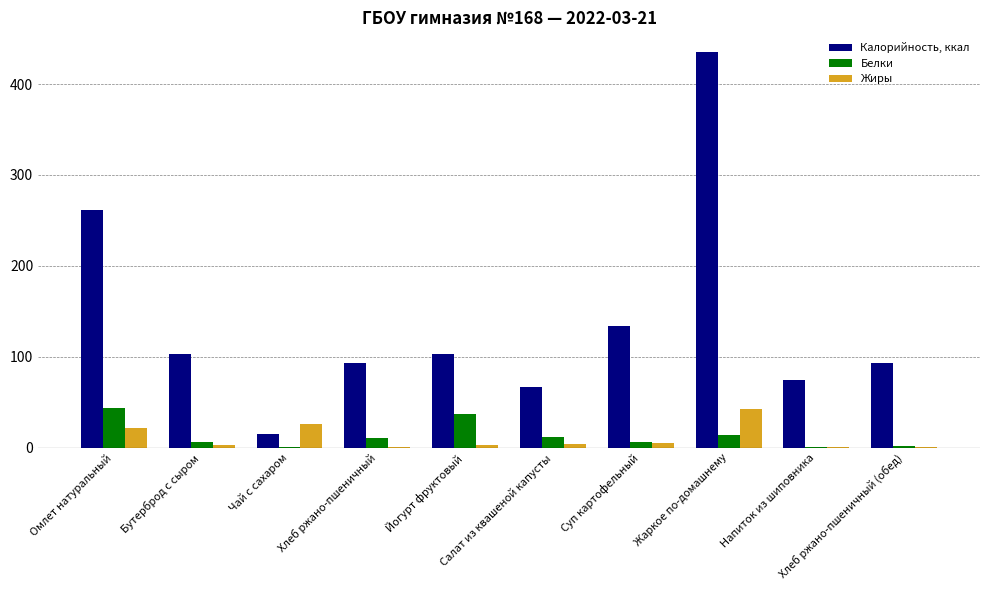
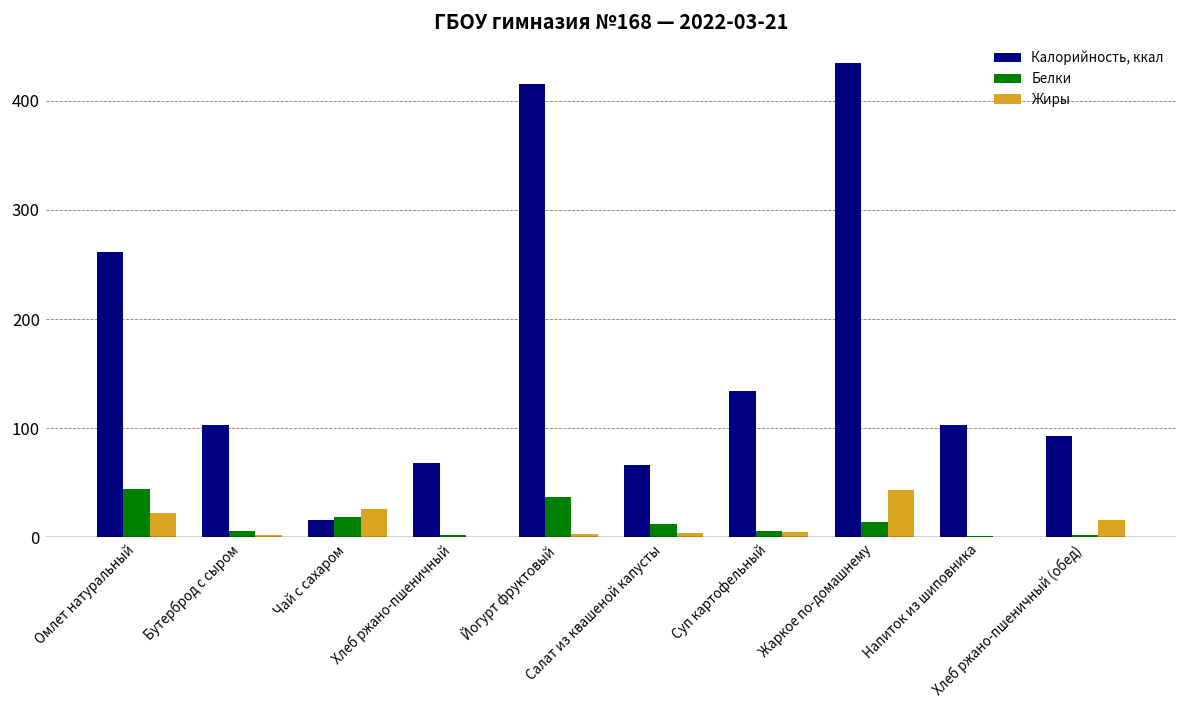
  {
    "Калорийность, ккал": {
      "Омлет натуральный": 260,
      "Бутерброд с сыром": 100,
      "Чай с сахаром": 20,
-     "Хлеб ржано-пшеничный": 90,
-     "Йогурт фруктовый": 100,
+     "Хлеб ржано-пшеничный": 70,
+     "Йогурт фруктовый": 420,
      "Салат из квашеной капусты": 70,
      "Суп картофельный": 130,
      "Жаркое по-домашнему": 440,
-     "Напиток из шиповника": 70,
+     "Напиток из шиповника": 100,
      "Хлеб ржано-пшеничный (обед)": 90
    },
    "Белки": {
      "Омлет натуральный": 40,
      "Бутерброд с сыром": 10,
-     "Чай с сахаром": 0,
-     "Хлеб ржано-пшеничный": 10,
+     "Чай с сахаром": 20,
+     "Хлеб ржано-пшеничный": 0,
      "Йогурт фруктовый": 40,
      "Салат из квашеной капусты": 10,
      "Суп картофельный": 10,
      "Жаркое по-домашнему": 10
    },
    "Жиры": {
      "Омлет натуральный": 20,
      "Чай с сахаром": 30,
      "Йогурт фруктовый": 0,
      "Салат из квашеной капусты": 0,
      "Суп картофельный": 10,
      "Жаркое по-домашнему": 40,
-     "Хлеб ржано-пшеничный (обед)": 0
+     "Хлеб ржано-пшеничный (обед)": 20
    }
  }
